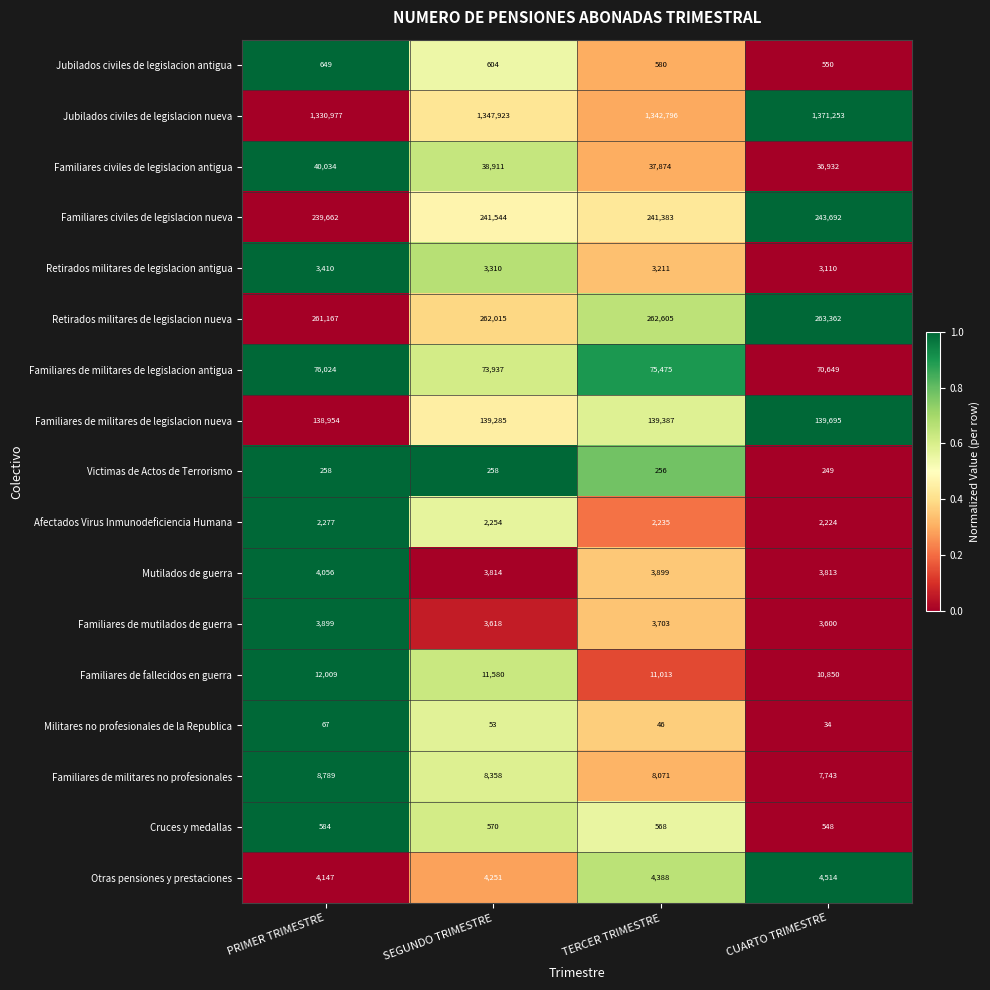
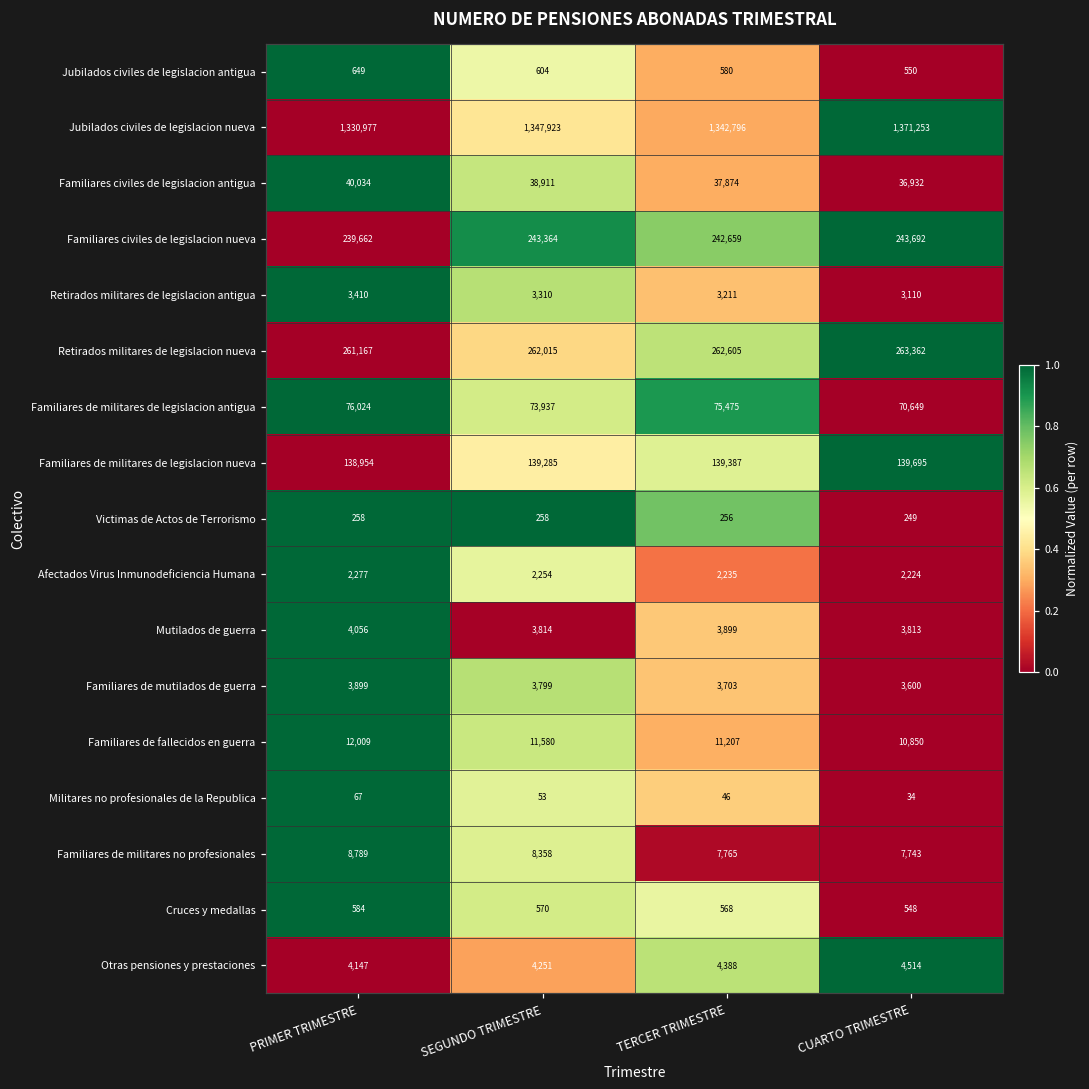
  {
    "Jubilados civiles de legislacion antigua": {
      "PRIMER TRIMESTRE": "649",
      "SEGUNDO TRIMESTRE": "604",
      "TERCER TRIMESTRE": "580",
      "CUARTO TRIMESTRE": "550"
    },
    "Jubilados civiles de legislacion nueva": {
      "PRIMER TRIMESTRE": "1,330,977",
      "SEGUNDO TRIMESTRE": "1,347,923",
      "TERCER TRIMESTRE": "1,342,796",
      "CUARTO TRIMESTRE": "1,371,253"
    },
    "Familiares civiles de legislacion antigua": {
      "PRIMER TRIMESTRE": "40,034",
      "SEGUNDO TRIMESTRE": "38,911",
      "TERCER TRIMESTRE": "37,874",
      "CUARTO TRIMESTRE": "36,932"
    },
    "Familiares civiles de legislacion nueva": {
      "PRIMER TRIMESTRE": "239,662",
-     "SEGUNDO TRIMESTRE": "241,544",
-     "TERCER TRIMESTRE": "241,383",
+     "SEGUNDO TRIMESTRE": "243,364",
+     "TERCER TRIMESTRE": "242,659",
      "CUARTO TRIMESTRE": "243,692"
    },
    "Retirados militares de legislacion antigua": {
      "PRIMER TRIMESTRE": "3,410",
      "SEGUNDO TRIMESTRE": "3,310",
      "TERCER TRIMESTRE": "3,211",
      "CUARTO TRIMESTRE": "3,110"
    },
    "Retirados militares de legislacion nueva": {
      "PRIMER TRIMESTRE": "261,167",
      "SEGUNDO TRIMESTRE": "262,015",
      "TERCER TRIMESTRE": "262,605",
      "CUARTO TRIMESTRE": "263,362"
    },
    "Familiares de militares de legislacion antigua": {
      "PRIMER TRIMESTRE": "76,024",
      "SEGUNDO TRIMESTRE": "73,937",
      "TERCER TRIMESTRE": "75,475",
      "CUARTO TRIMESTRE": "70,649"
    },
    "Familiares de militares de legislacion nueva": {
      "PRIMER TRIMESTRE": "138,954",
      "SEGUNDO TRIMESTRE": "139,285",
      "TERCER TRIMESTRE": "139,387",
      "CUARTO TRIMESTRE": "139,695"
    },
    "Victimas de Actos de Terrorismo": {
      "PRIMER TRIMESTRE": "258",
      "SEGUNDO TRIMESTRE": "258",
      "TERCER TRIMESTRE": "256",
      "CUARTO TRIMESTRE": "249"
    },
    "Afectados Virus Inmunodeficiencia Humana": {
      "PRIMER TRIMESTRE": "2,277",
      "SEGUNDO TRIMESTRE": "2,254",
      "TERCER TRIMESTRE": "2,235",
      "CUARTO TRIMESTRE": "2,224"
    },
    "Mutilados de guerra": {
      "PRIMER TRIMESTRE": "4,056",
      "SEGUNDO TRIMESTRE": "3,814",
      "TERCER TRIMESTRE": "3,899",
      "CUARTO TRIMESTRE": "3,813"
    },
    "Familiares de mutilados de guerra": {
      "PRIMER TRIMESTRE": "3,899",
-     "SEGUNDO TRIMESTRE": "3,618",
+     "SEGUNDO TRIMESTRE": "3,799",
      "TERCER TRIMESTRE": "3,703",
      "CUARTO TRIMESTRE": "3,600"
    },
    "Familiares de fallecidos en guerra": {
      "PRIMER TRIMESTRE": "12,009",
      "SEGUNDO TRIMESTRE": "11,580",
-     "TERCER TRIMESTRE": "11,013",
+     "TERCER TRIMESTRE": "11,207",
      "CUARTO TRIMESTRE": "10,850"
    },
    "Militares no profesionales de la Republica": {
      "PRIMER TRIMESTRE": "67",
      "SEGUNDO TRIMESTRE": "53",
      "TERCER TRIMESTRE": "46",
      "CUARTO TRIMESTRE": "34"
    },
    "Familiares de militares no profesionales": {
      "PRIMER TRIMESTRE": "8,789",
      "SEGUNDO TRIMESTRE": "8,358",
-     "TERCER TRIMESTRE": "8,071",
+     "TERCER TRIMESTRE": "7,765",
      "CUARTO TRIMESTRE": "7,743"
    },
    "Cruces y medallas": {
      "PRIMER TRIMESTRE": "584",
      "SEGUNDO TRIMESTRE": "570",
      "TERCER TRIMESTRE": "568",
      "CUARTO TRIMESTRE": "548"
    },
    "Otras pensiones y prestaciones": {
      "PRIMER TRIMESTRE": "4,147",
      "SEGUNDO TRIMESTRE": "4,251",
      "TERCER TRIMESTRE": "4,388",
      "CUARTO TRIMESTRE": "4,514"
    }
  }
